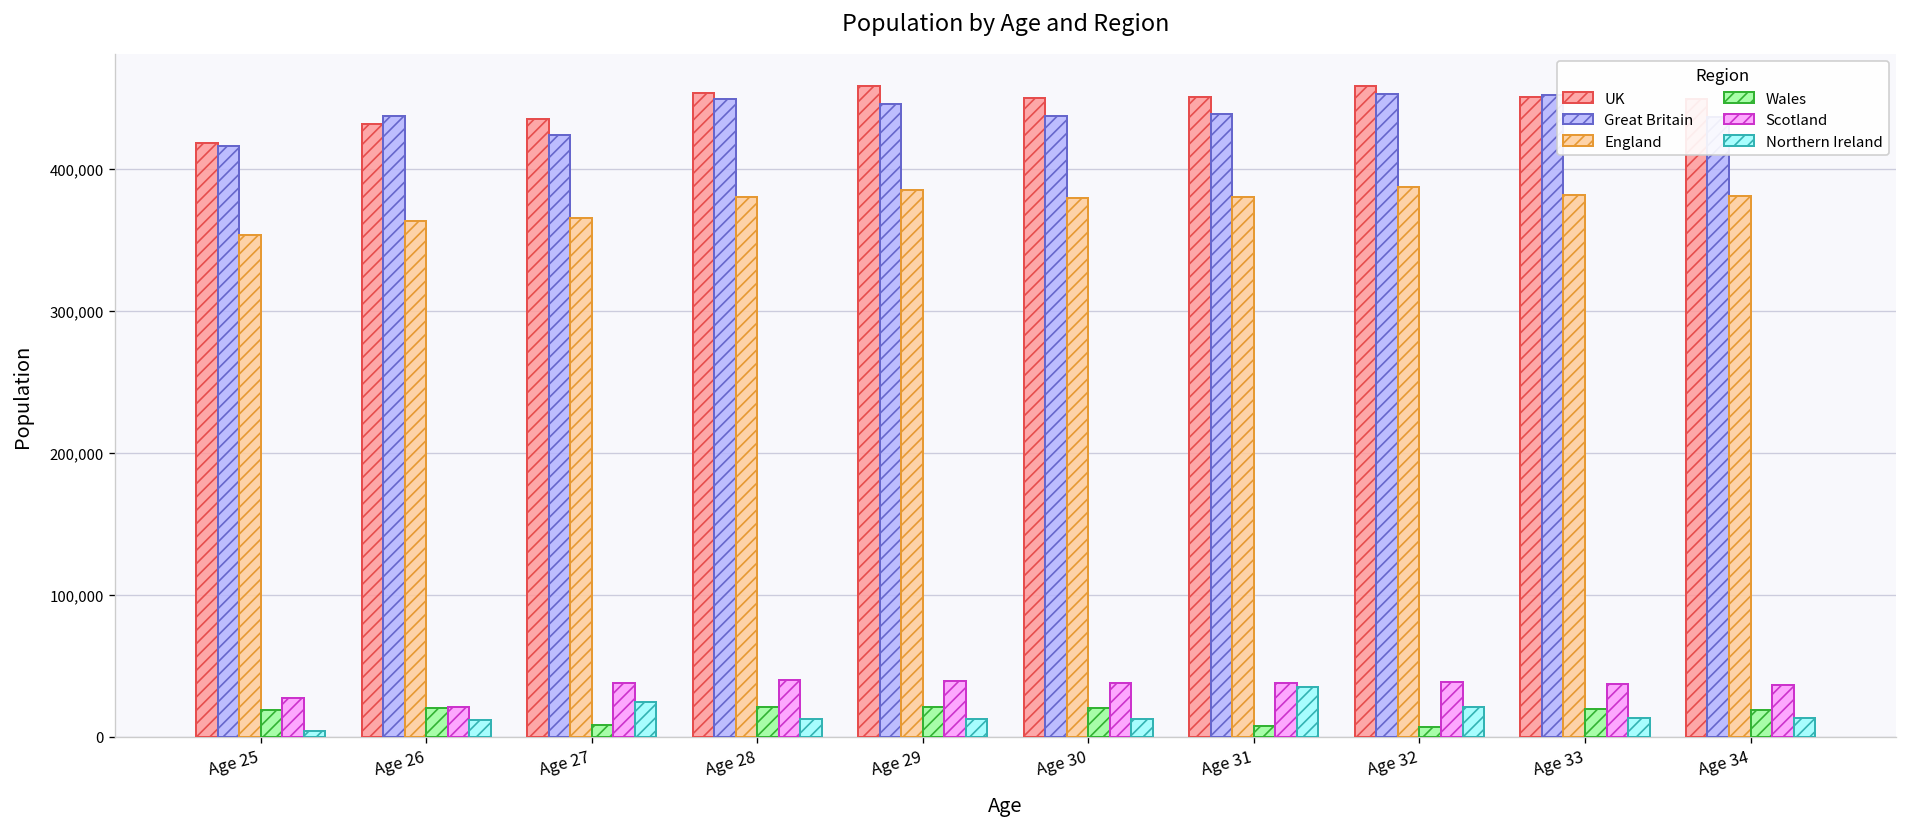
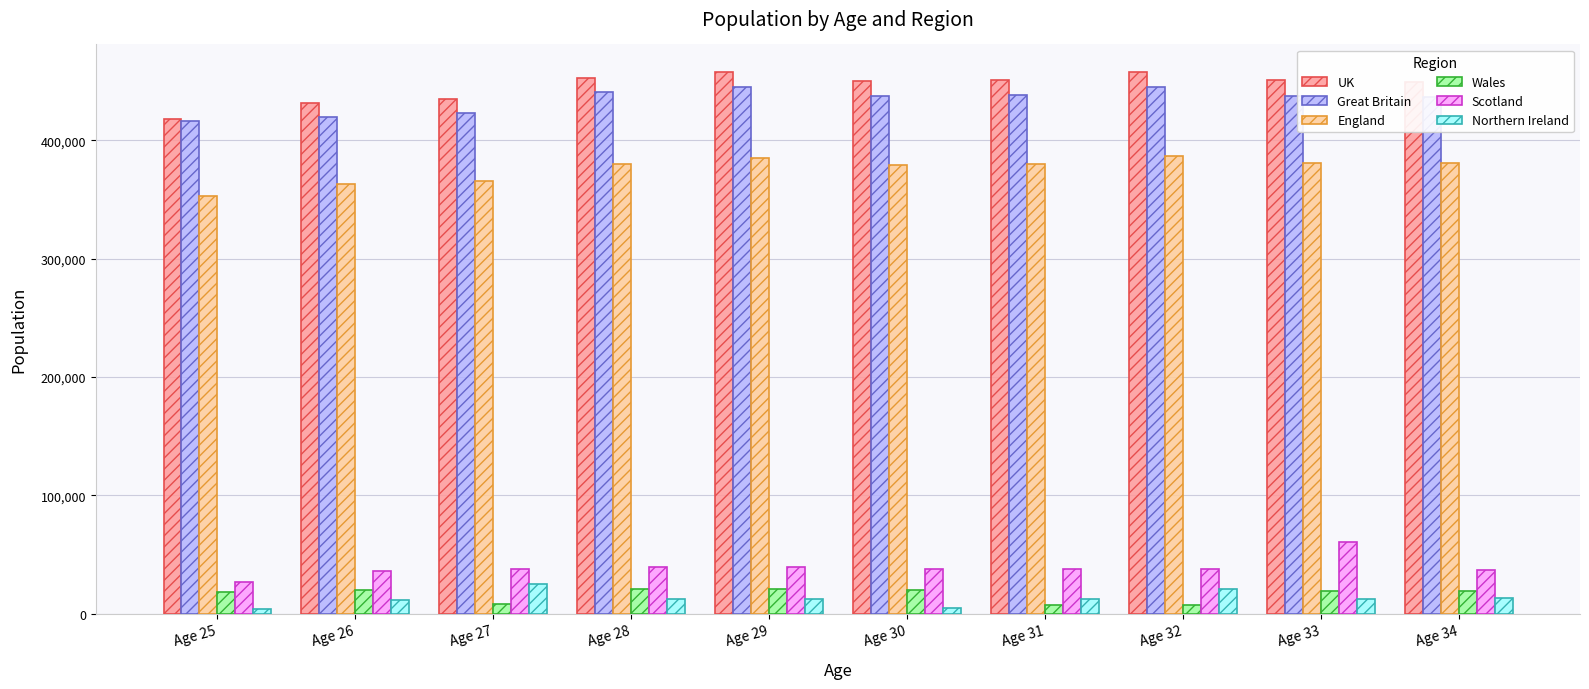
  {
    "Great Britain": {
      "Age 25": "416,000",
-     "Age 26": "437,000",
+     "Age 26": "420,000",
      "Age 27": "423,000",
-     "Age 28": "449,000",
+     "Age 28": "441,000",
      "Age 29": "446,000",
      "Age 30": "437,000",
      "Age 31": "438,000",
-     "Age 32": "453,000",
-     "Age 33": "452,000"
+     "Age 32": "445,000",
+     "Age 33": "438,000"
    },
    "Wales": {
      "Age 25": "19,000",
      "Age 26": "20,000",
      "Age 27": "8,000",
      "Age 28": "21,000",
      "Age 29": "21,000",
      "Age 30": "20,000",
      "Age 31": "8,000",
      "Age 32": "7,000",
      "Age 33": "19,000",
      "Age 34": "19,000"
    },
    "Scotland": {
      "Age 25": "27,000",
-     "Age 26": "21,000",
+     "Age 26": "36,000",
      "Age 27": "38,000",
      "Age 28": "40,000",
      "Age 29": "39,000",
      "Age 30": "38,000",
      "Age 31": "38,000",
      "Age 32": "38,000",
-     "Age 33": "37,000",
+     "Age 33": "61,000",
      "Age 34": "37,000"
    },
    "Northern Ireland": {
      "Age 25": "4,000",
      "Age 26": "12,000",
      "Age 27": "25,000",
      "Age 28": "12,000",
      "Age 29": "13,000",
-     "Age 30": "13,000",
-     "Age 31": "35,000",
+     "Age 30": "5,000",
+     "Age 31": "13,000",
      "Age 32": "21,000",
      "Age 33": "13,000",
      "Age 34": "13,000"
    }
  }
